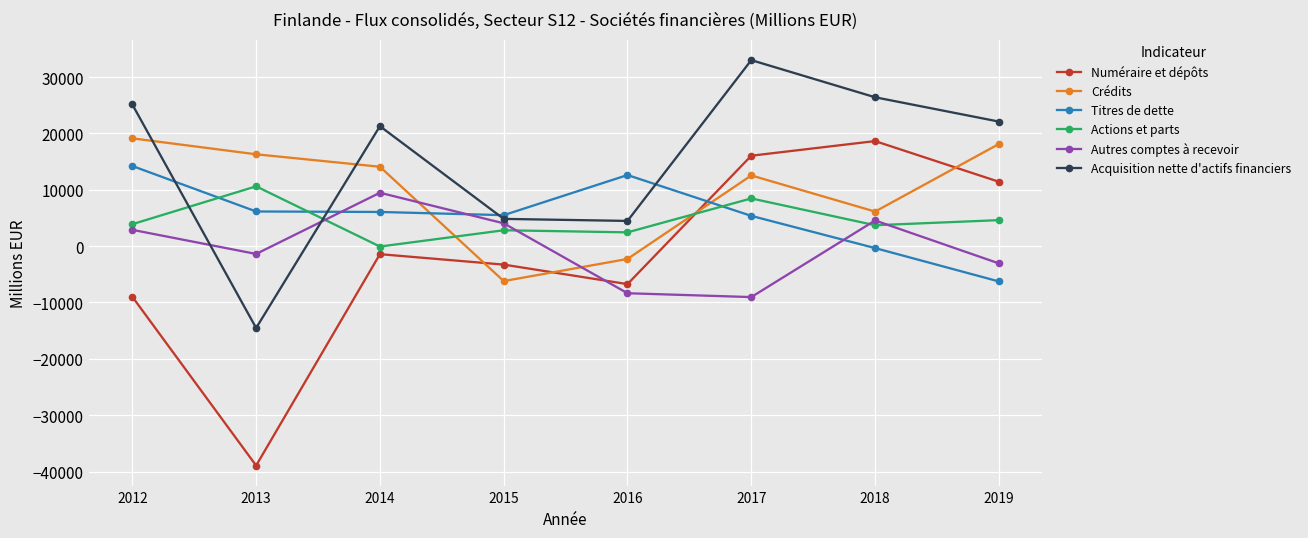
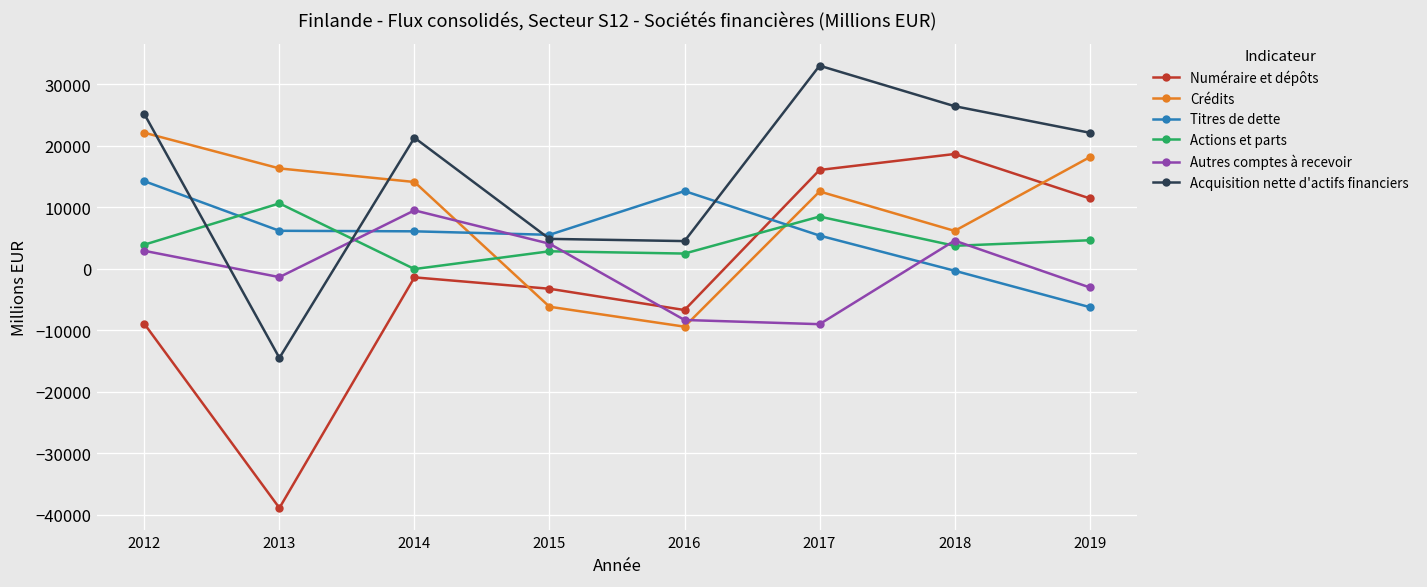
  {
    "Numéraire et dépôts": {
      "2012": -9000,
      "2013": -39000,
      "2014": -1000,
      "2015": -3000,
      "2016": -7000,
      "2017": 16000,
      "2018": 19000,
      "2019": 11000
    },
    "Crédits": {
-     "2012": 19000,
+     "2012": 22000,
      "2013": 16000,
      "2014": 14000,
      "2015": -6000,
-     "2016": -2000,
+     "2016": -9000,
      "2017": 13000,
      "2018": 6000,
      "2019": 18000
    },
    "Titres de dette": {
      "2012": 14000,
      "2013": 6000,
      "2014": 6000,
      "2015": 5000,
      "2016": 13000,
      "2017": 5000,
      "2018": 0,
      "2019": -6000
    },
    "Actions et parts": {
      "2012": 4000,
      "2013": 11000,
      "2014": 0,
      "2015": 3000,
      "2016": 2000,
      "2017": 8000,
      "2018": 4000,
      "2019": 5000
    },
    "Autres comptes à recevoir": {
      "2012": 3000,
      "2013": -1000,
      "2014": 9000,
      "2015": 4000,
      "2016": -8000,
      "2017": -9000,
      "2018": 5000,
      "2019": -3000
    },
    "Acquisition nette d'actifs financiers": {
      "2012": 25000,
      "2013": -15000,
      "2014": 21000,
      "2015": 5000,
      "2016": 4000,
      "2017": 33000,
      "2018": 26000,
      "2019": 22000
    }
  }
